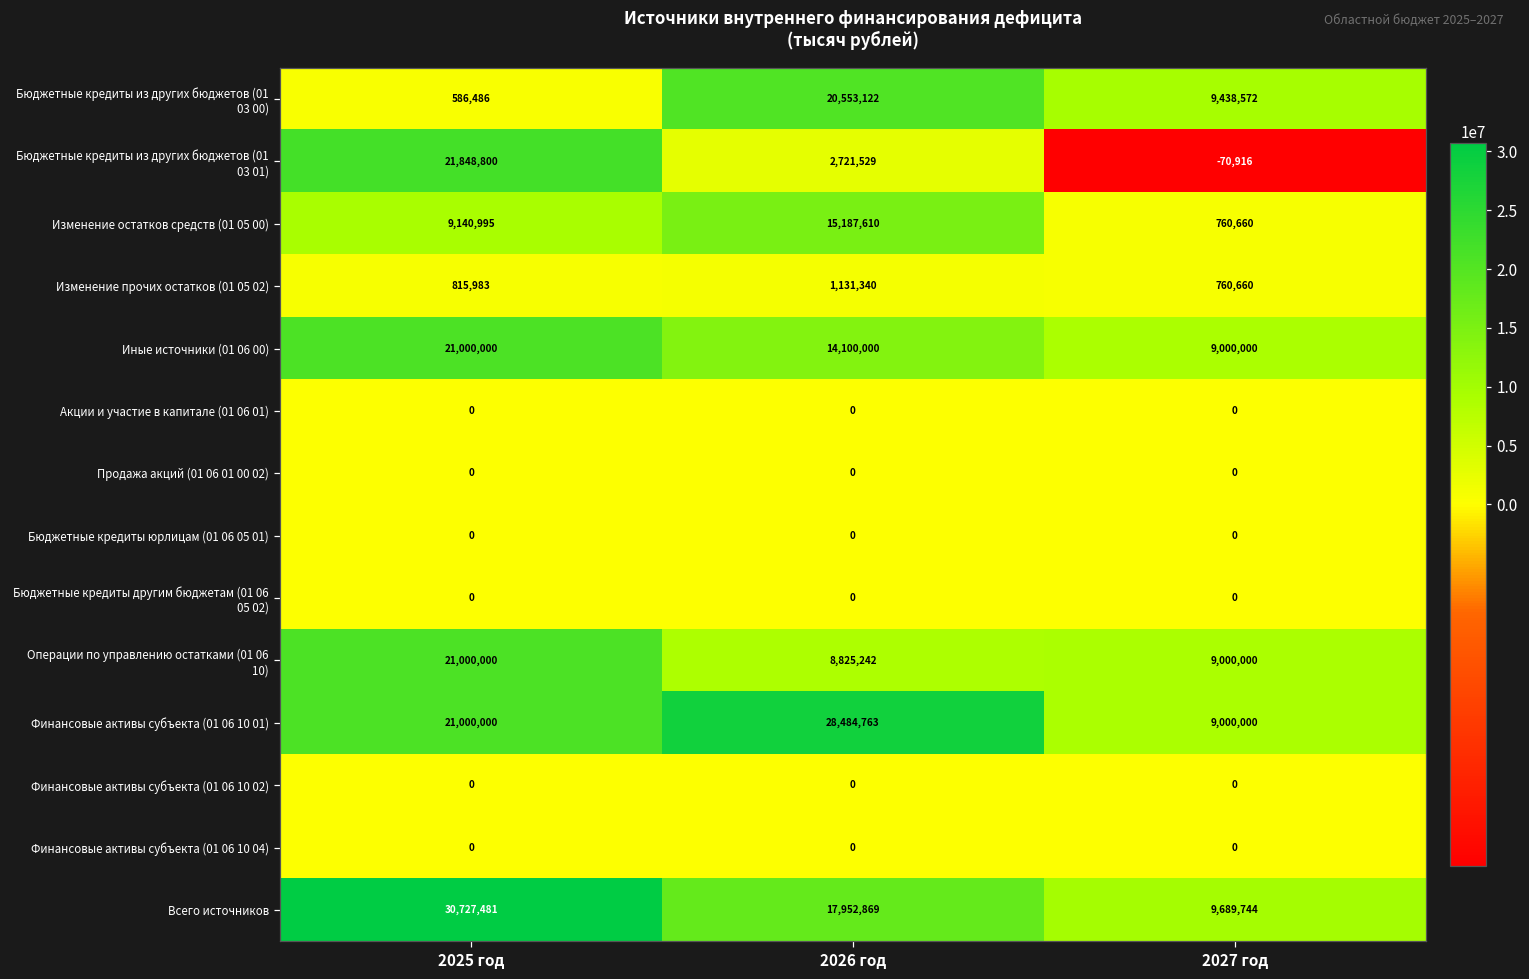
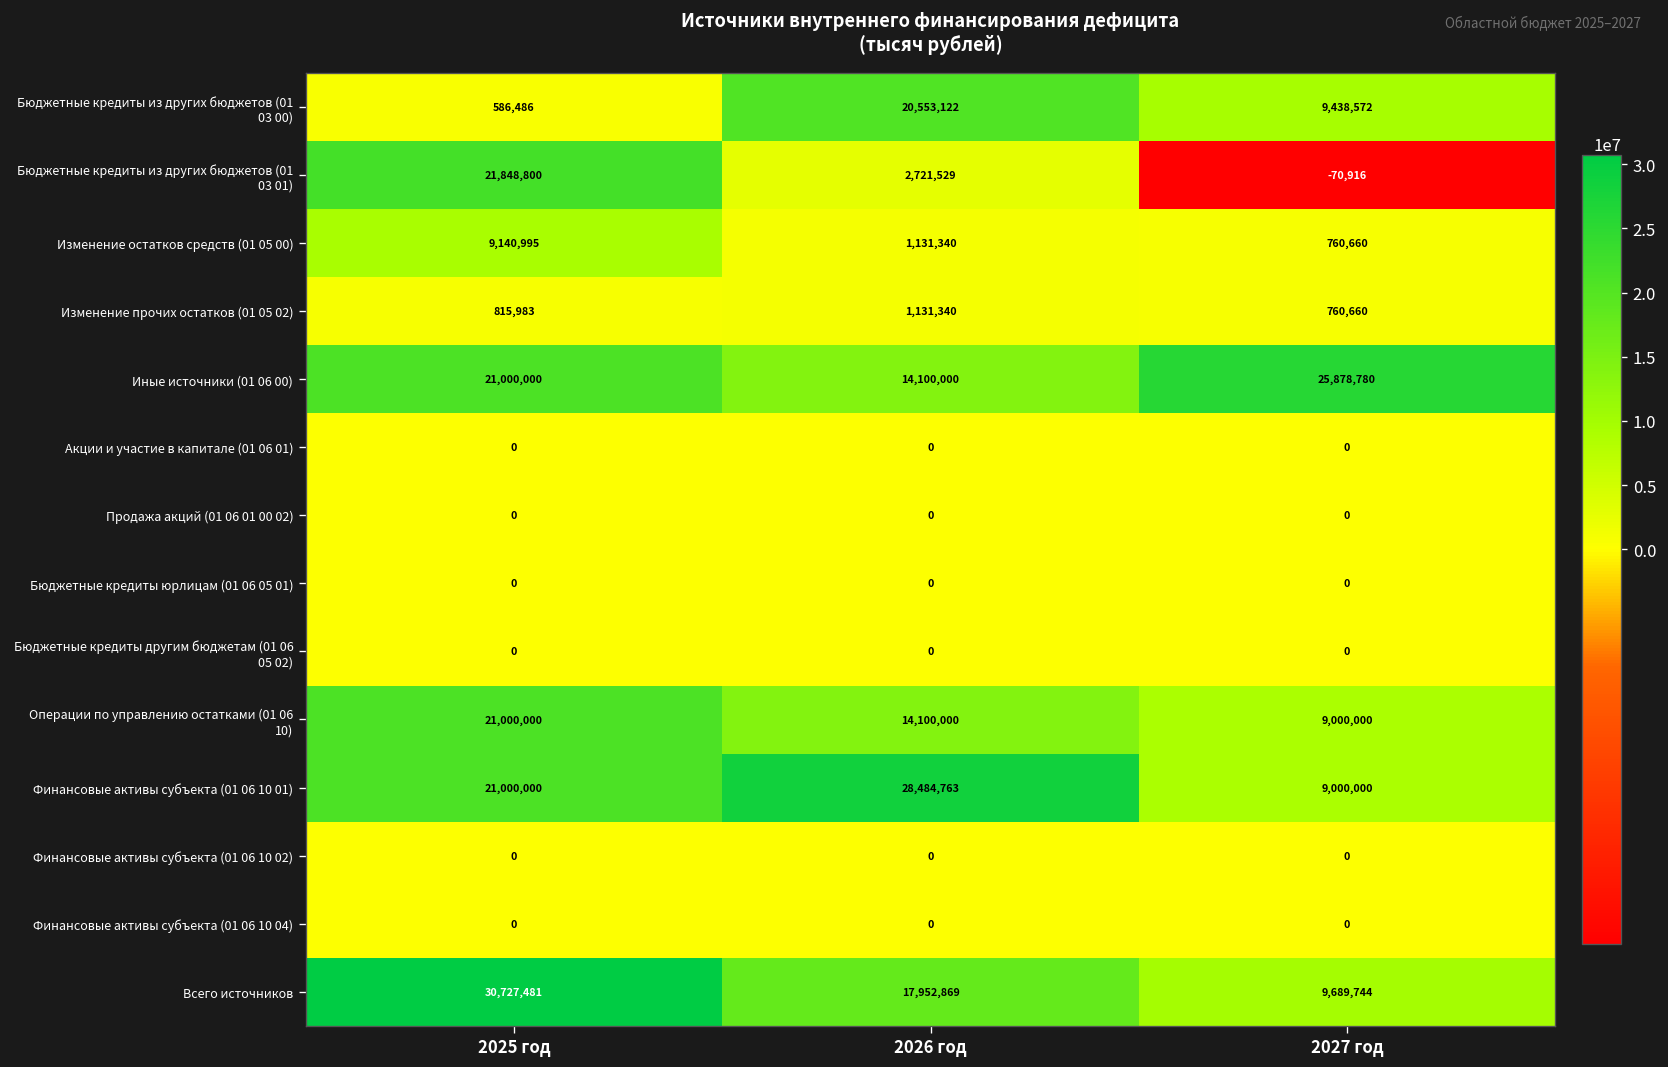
  {
    "Бюджетные кредиты из других бюджетов (01 03 00)": {
      "2025 год": "586,486",
      "2026 год": "20,553,122",
      "2027 год": "9,438,572"
    },
    "Бюджетные кредиты из других бюджетов (01 03 01)": {
      "2025 год": "21,848,800",
      "2026 год": "2,721,529",
      "2027 год": "-70,916"
    },
    "Изменение остатков средств (01 05 00)": {
      "2025 год": "9,140,995",
-     "2026 год": "15,187,610",
+     "2026 год": "1,131,340",
      "2027 год": "760,660"
    },
    "Изменение прочих остатков (01 05 02)": {
      "2025 год": "815,983",
      "2026 год": "1,131,340",
      "2027 год": "760,660"
    },
    "Иные источники (01 06 00)": {
      "2025 год": "21,000,000",
      "2026 год": "14,100,000",
-     "2027 год": "9,000,000"
+     "2027 год": "25,878,780"
    },
    "Акции и участие в капитале (01 06 01)": {
      "2025 год": "0",
      "2026 год": "0",
      "2027 год": "0"
    },
    "Продажа акций (01 06 01 00 02)": {
      "2025 год": "0",
      "2026 год": "0",
      "2027 год": "0"
    },
    "Бюджетные кредиты юрлицам (01 06 05 01)": {
      "2025 год": "0",
      "2026 год": "0",
      "2027 год": "0"
    },
    "Бюджетные кредиты другим бюджетам (01 06 05 02)": {
      "2025 год": "0",
      "2026 год": "0",
      "2027 год": "0"
    },
    "Операции по управлению остатками (01 06 10)": {
      "2025 год": "21,000,000",
-     "2026 год": "8,825,242",
+     "2026 год": "14,100,000",
      "2027 год": "9,000,000"
    },
    "Финансовые активы субъекта (01 06 10 01)": {
      "2025 год": "21,000,000",
      "2026 год": "28,484,763",
      "2027 год": "9,000,000"
    },
    "Финансовые активы субъекта (01 06 10 02)": {
      "2025 год": "0",
      "2026 год": "0",
      "2027 год": "0"
    },
    "Финансовые активы субъекта (01 06 10 04)": {
      "2025 год": "0",
      "2026 год": "0",
      "2027 год": "0"
    },
    "Всего источников": {
      "2025 год": "30,727,481",
      "2026 год": "17,952,869",
      "2027 год": "9,689,744"
    }
  }
